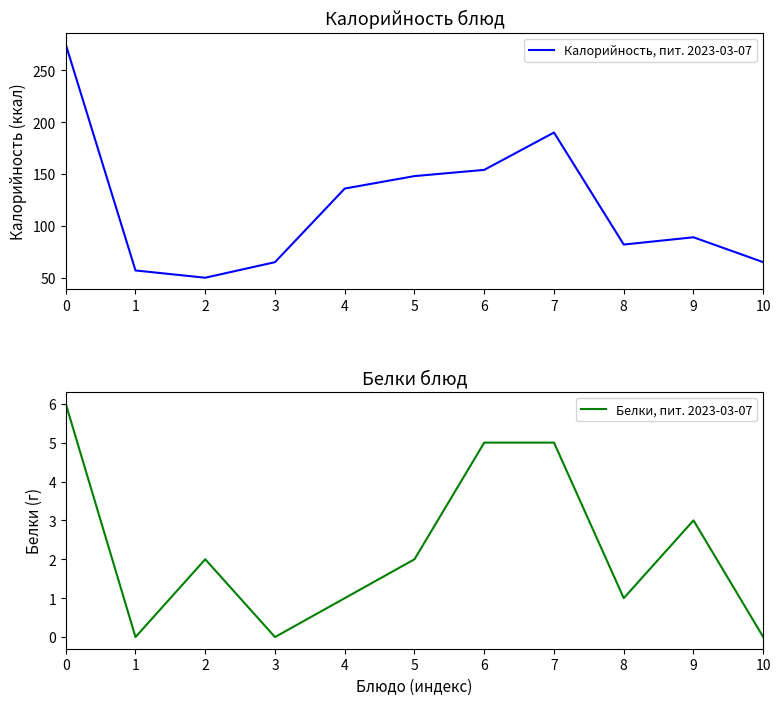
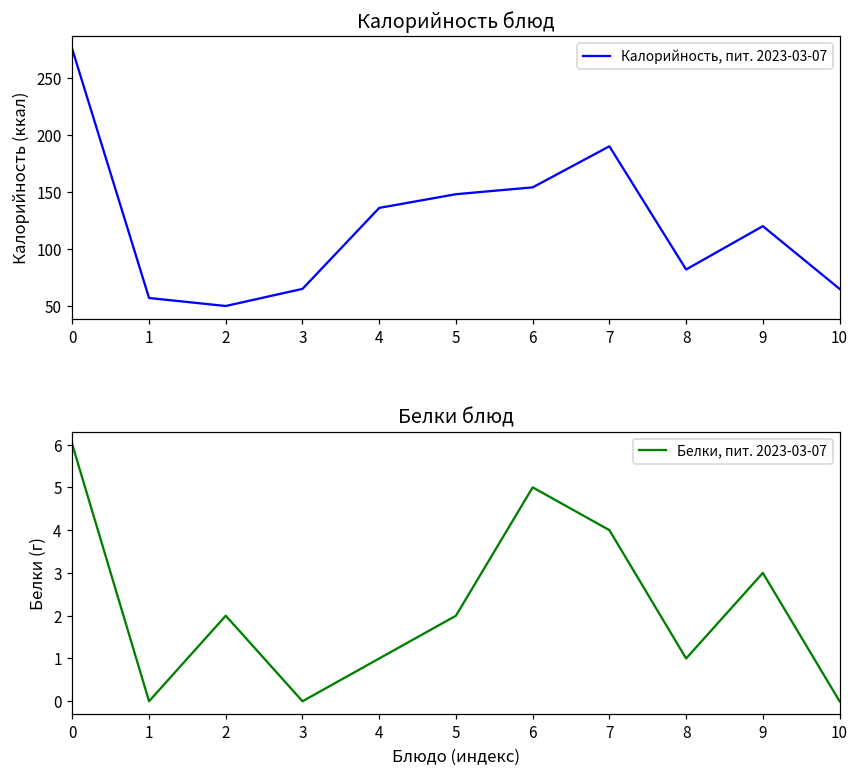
  {
    "Калорийность блюд": {
      "0": 275,
      "1": 57,
      "2": 50,
      "3": 65,
      "4": 136,
      "5": 148,
      "6": 154,
      "7": 190,
      "8": 82,
-     "9": 89,
+     "9": 120,
      "10": 65
    },
    "Белки блюд": {
      "0": 6,
      "1": 0,
      "2": 2,
      "3": 0,
      "4": 1,
      "5": 2,
      "6": 5,
-     "7": 5,
+     "7": 4,
      "8": 1,
      "9": 3,
      "10": 0
    }
  }
